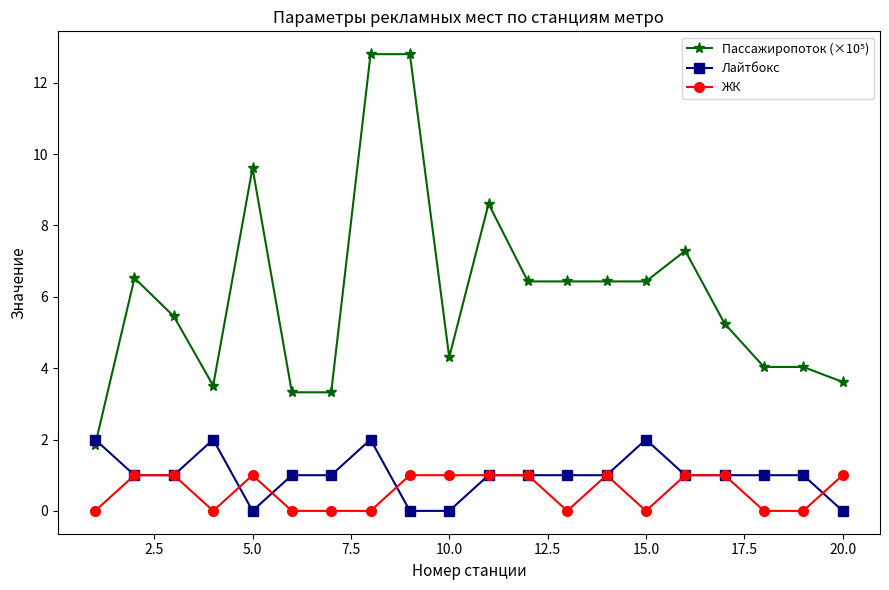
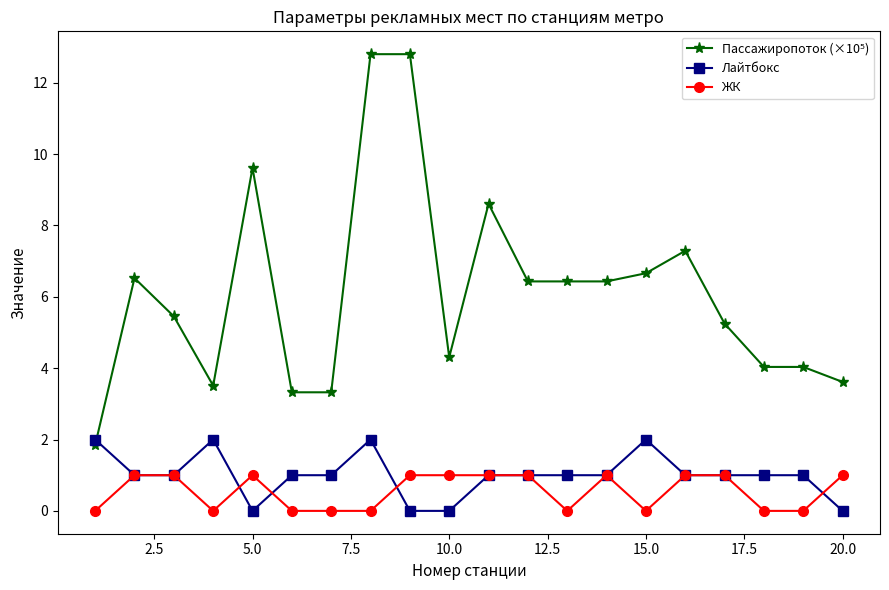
  {
    "Пассажиропоток (×10⁵)": {
      "5.0": 9.6,
      "10.0": 4.3,
-     "15.0": 6.4,
+     "15.0": 6.7,
      "20.0": 3.6
    },
    "Лайтбокс": {
      "5.0": 0.0,
      "10.0": 0.0,
      "15.0": 2.0,
      "20.0": 0.0
    },
    "ЖК": {
      "5.0": 1.0,
      "10.0": 1.0,
      "15.0": 0.0,
      "20.0": 1.0
    }
  }
